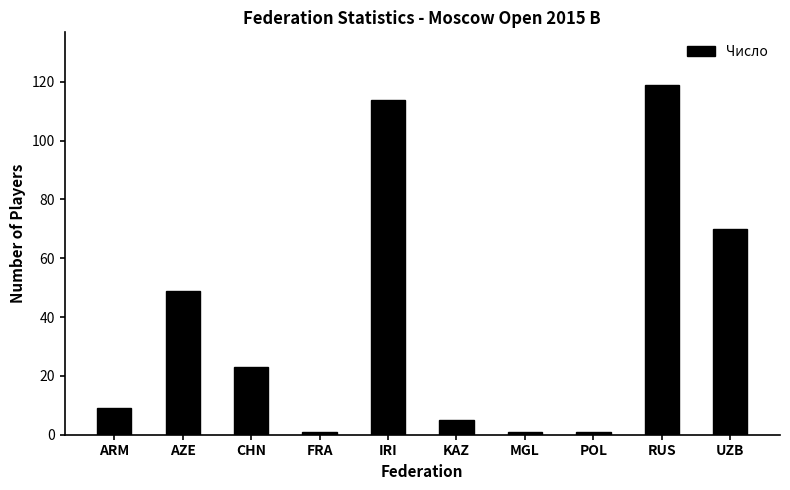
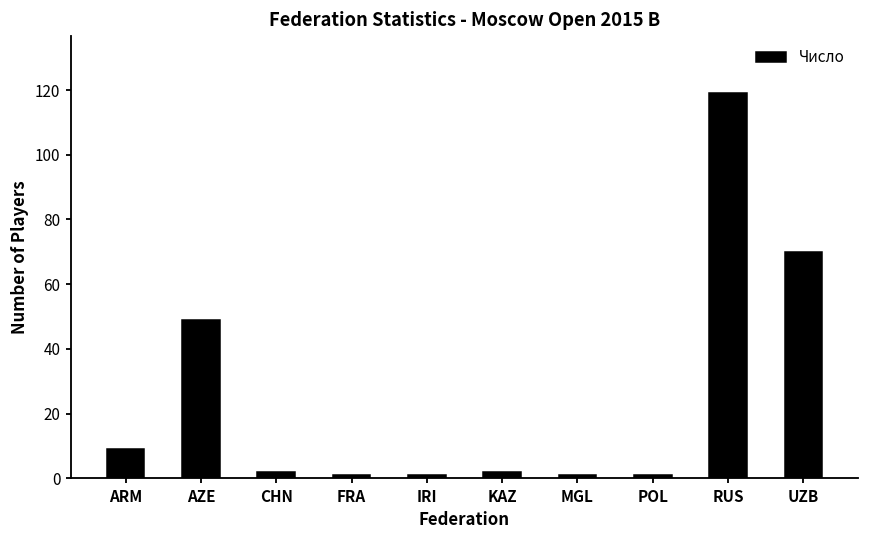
  {
    "ARM": 9,
    "AZE": 49,
-   "CHN": 23,
+   "CHN": 2,
    "FRA": 1,
-   "IRI": 114,
-   "KAZ": 5,
+   "IRI": 1,
+   "KAZ": 2,
    "MGL": 1,
    "POL": 1,
    "RUS": 119,
    "UZB": 70
  }
